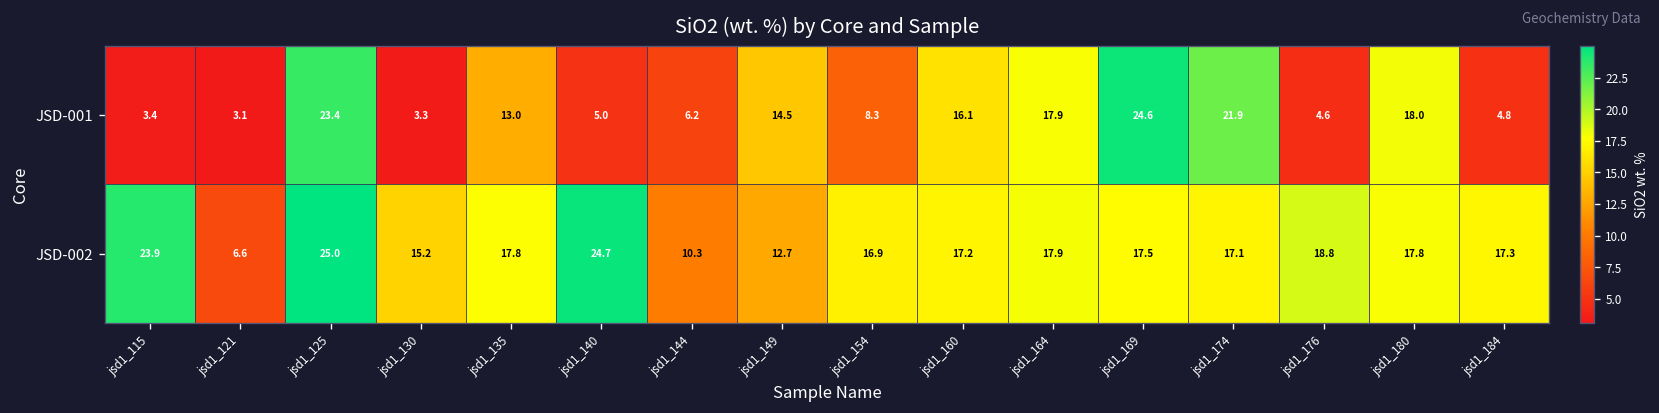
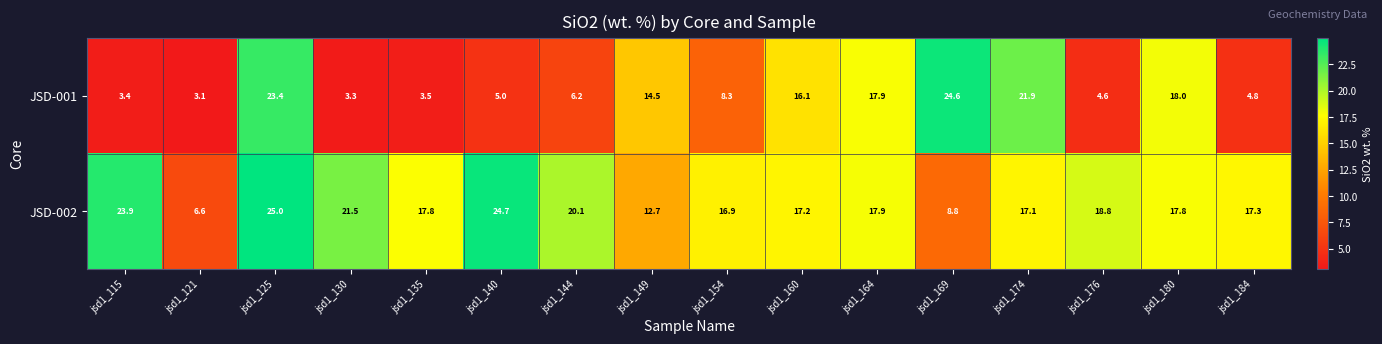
  {
    "JSD-001": {
      "jsd1_115": 3.4,
      "jsd1_121": 3.1,
      "jsd1_125": 23.4,
      "jsd1_130": 3.3,
-     "jsd1_135": 13.0,
+     "jsd1_135": 3.5,
      "jsd1_140": 5.0,
      "jsd1_144": 6.2,
      "jsd1_149": 14.5,
      "jsd1_154": 8.3,
      "jsd1_160": 16.1,
      "jsd1_164": 17.9,
      "jsd1_169": 24.6,
      "jsd1_174": 21.9,
      "jsd1_176": 4.6,
      "jsd1_180": 18.0,
      "jsd1_184": 4.8
    },
    "JSD-002": {
      "jsd1_115": 23.9,
      "jsd1_121": 6.6,
      "jsd1_125": 25.0,
-     "jsd1_130": 15.2,
+     "jsd1_130": 21.5,
      "jsd1_135": 17.8,
      "jsd1_140": 24.7,
-     "jsd1_144": 10.3,
+     "jsd1_144": 20.1,
      "jsd1_149": 12.7,
      "jsd1_154": 16.9,
      "jsd1_160": 17.2,
      "jsd1_164": 17.9,
-     "jsd1_169": 17.5,
+     "jsd1_169": 8.8,
      "jsd1_174": 17.1,
      "jsd1_176": 18.8,
      "jsd1_180": 17.8,
      "jsd1_184": 17.3
    }
  }
